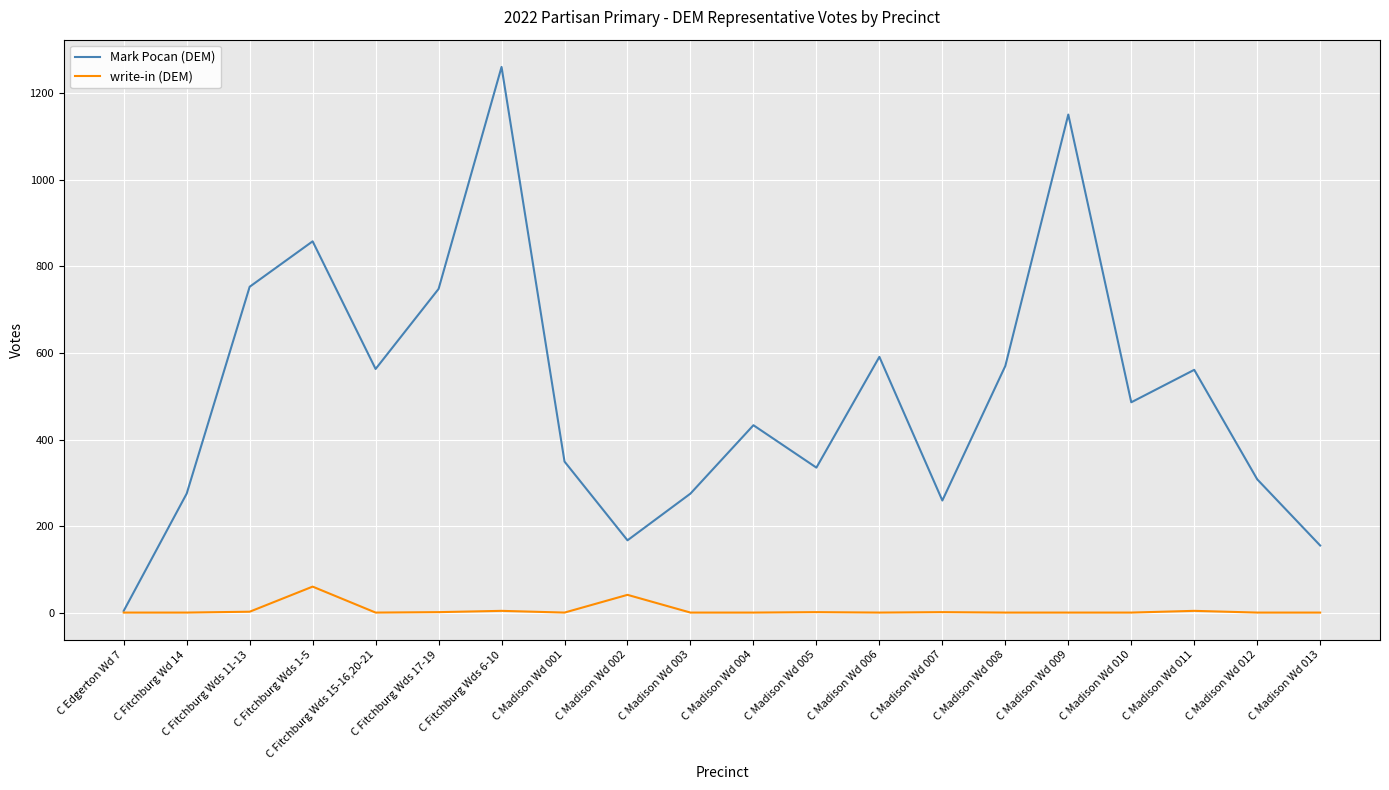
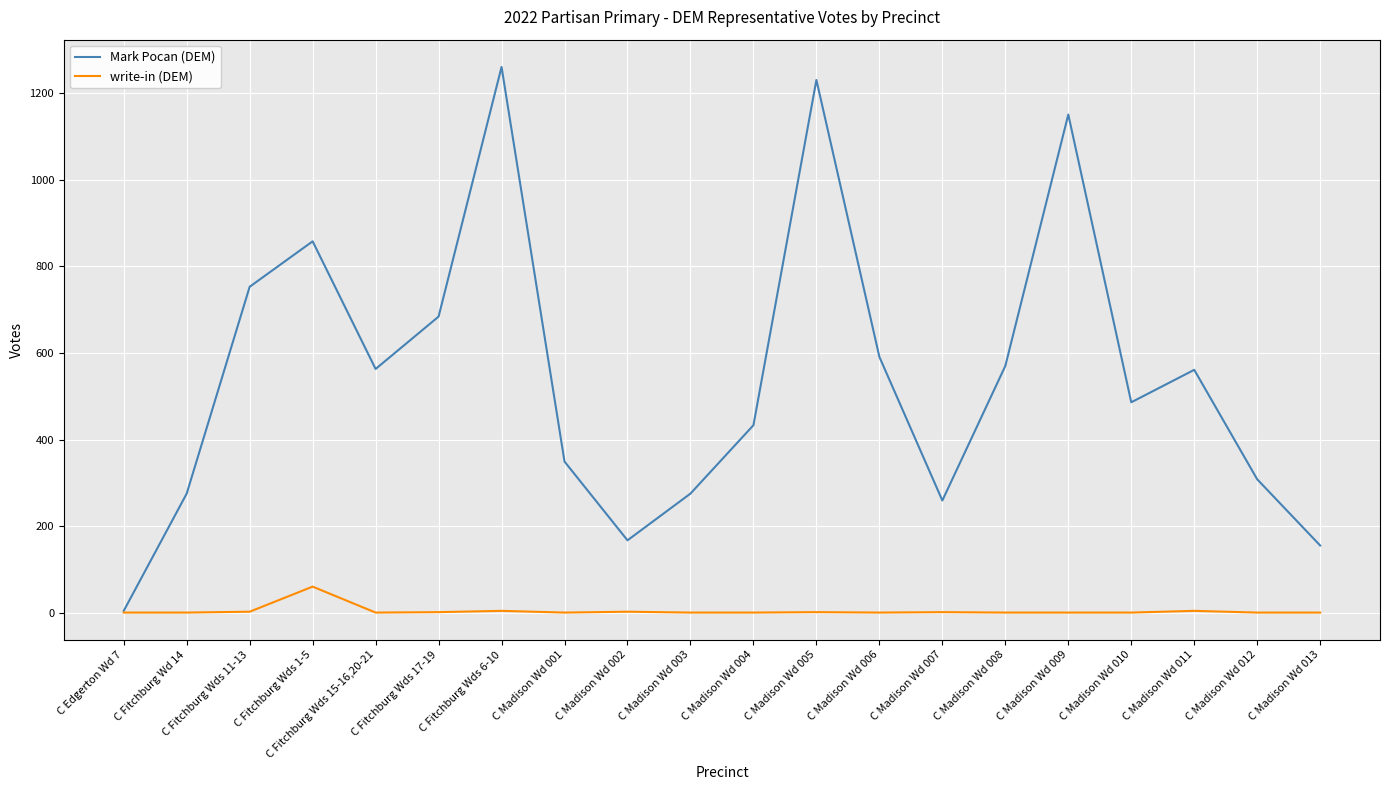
  {
    "Mark Pocan (DEM)": {
      "C Fitchburg Wd 14": 280,
      "C Fitchburg Wds 11-13": 750,
      "C Fitchburg Wds 1-5": 860,
      "C Fitchburg Wds 15-16,20-21": 560,
-     "C Fitchburg Wds 17-19": 750,
+     "C Fitchburg Wds 17-19": 680,
      "C Fitchburg Wds 6-10": 1260,
      "C Madison Wd 001": 350,
      "C Madison Wd 002": 170,
      "C Madison Wd 003": 280,
      "C Madison Wd 004": 430,
-     "C Madison Wd 005": 340,
+     "C Madison Wd 005": 1230,
      "C Madison Wd 006": 590,
      "C Madison Wd 007": 260,
      "C Madison Wd 008": 570,
      "C Madison Wd 009": 1150,
      "C Madison Wd 010": 490,
      "C Madison Wd 011": 560,
      "C Madison Wd 012": 310,
      "C Madison Wd 013": 160
    },
    "write-in (DEM)": {
      "C Fitchburg Wd 14": 0,
      "C Fitchburg Wds 11-13": 0,
      "C Fitchburg Wds 1-5": 60,
      "C Fitchburg Wds 15-16,20-21": 0,
      "C Fitchburg Wds 17-19": 0,
      "C Fitchburg Wds 6-10": 0,
      "C Madison Wd 001": 0,
-     "C Madison Wd 002": 40,
+     "C Madison Wd 002": 0,
      "C Madison Wd 003": 0,
      "C Madison Wd 004": 0,
      "C Madison Wd 005": 0,
      "C Madison Wd 006": 0,
      "C Madison Wd 007": 0,
      "C Madison Wd 008": 0,
      "C Madison Wd 009": 0,
      "C Madison Wd 010": 0,
      "C Madison Wd 011": 0,
      "C Madison Wd 012": 0,
      "C Madison Wd 013": 0
    }
  }
